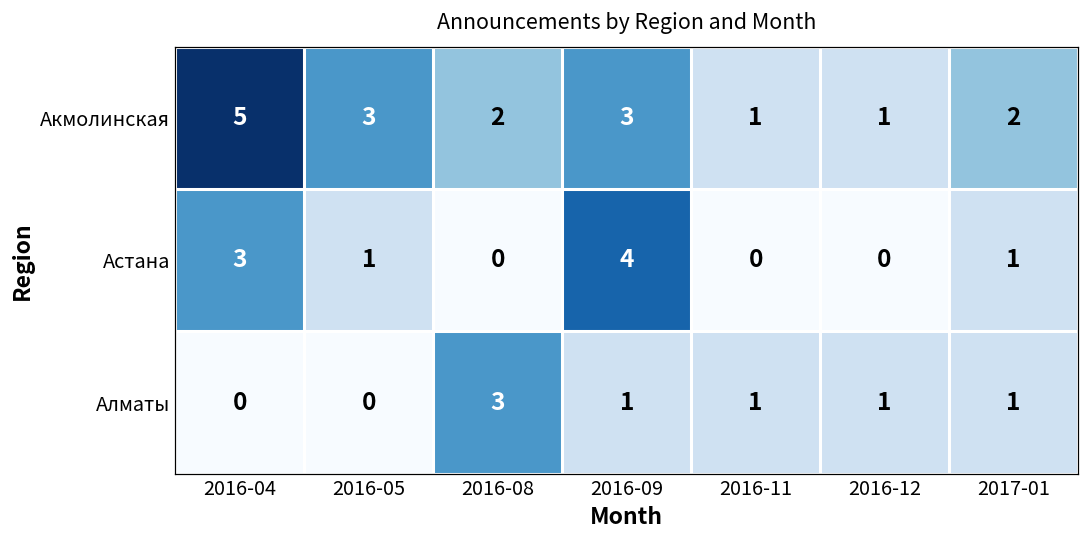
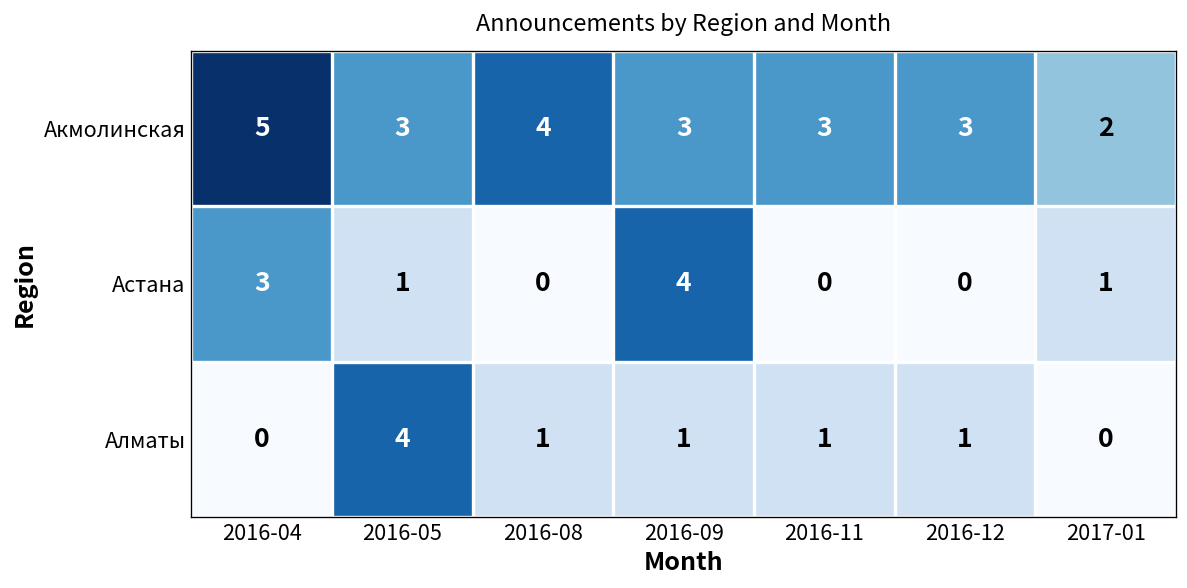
  {
    "Акмолинская": {
      "2016-04": 5,
      "2016-05": 3,
-     "2016-08": 2,
+     "2016-08": 4,
      "2016-09": 3,
-     "2016-11": 1,
-     "2016-12": 1,
+     "2016-11": 3,
+     "2016-12": 3,
      "2017-01": 2
    },
    "Астана": {
      "2016-04": 3,
      "2016-05": 1,
      "2016-08": 0,
      "2016-09": 4,
      "2016-11": 0,
      "2016-12": 0,
      "2017-01": 1
    },
    "Алматы": {
      "2016-04": 0,
-     "2016-05": 0,
-     "2016-08": 3,
+     "2016-05": 4,
+     "2016-08": 1,
      "2016-09": 1,
      "2016-11": 1,
      "2016-12": 1,
-     "2017-01": 1
+     "2017-01": 0
    }
  }
